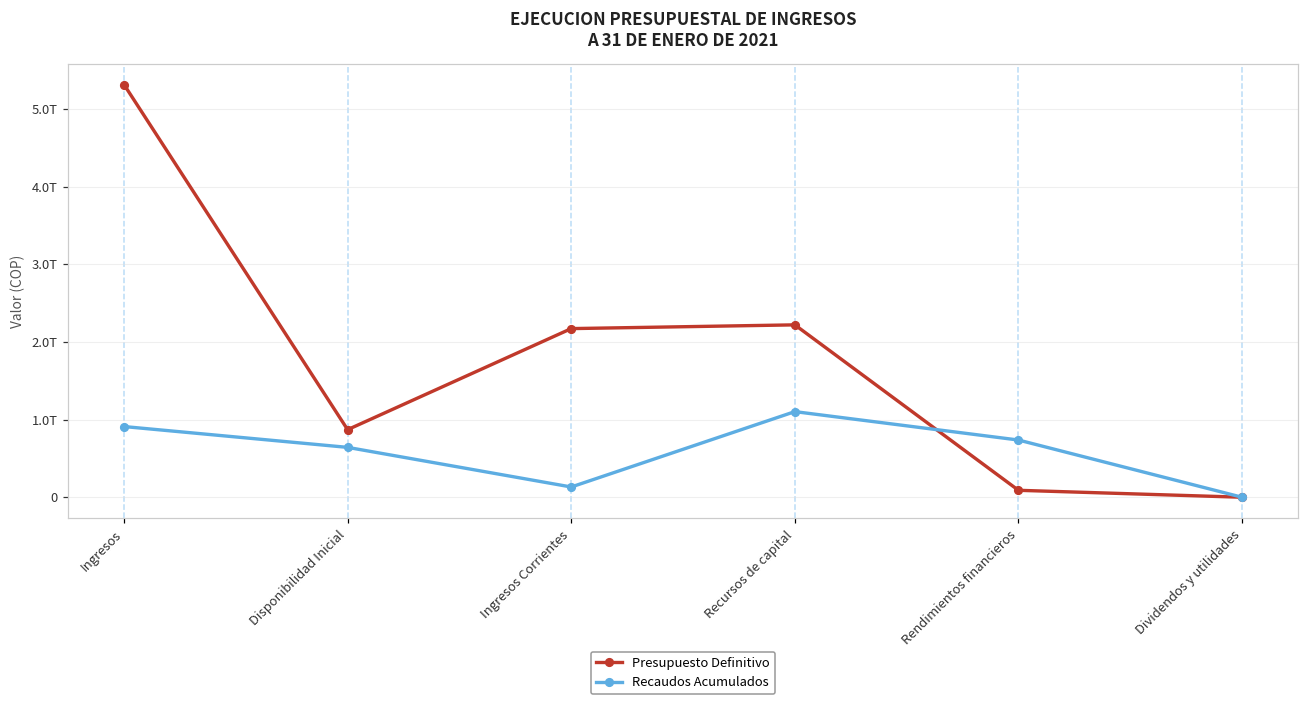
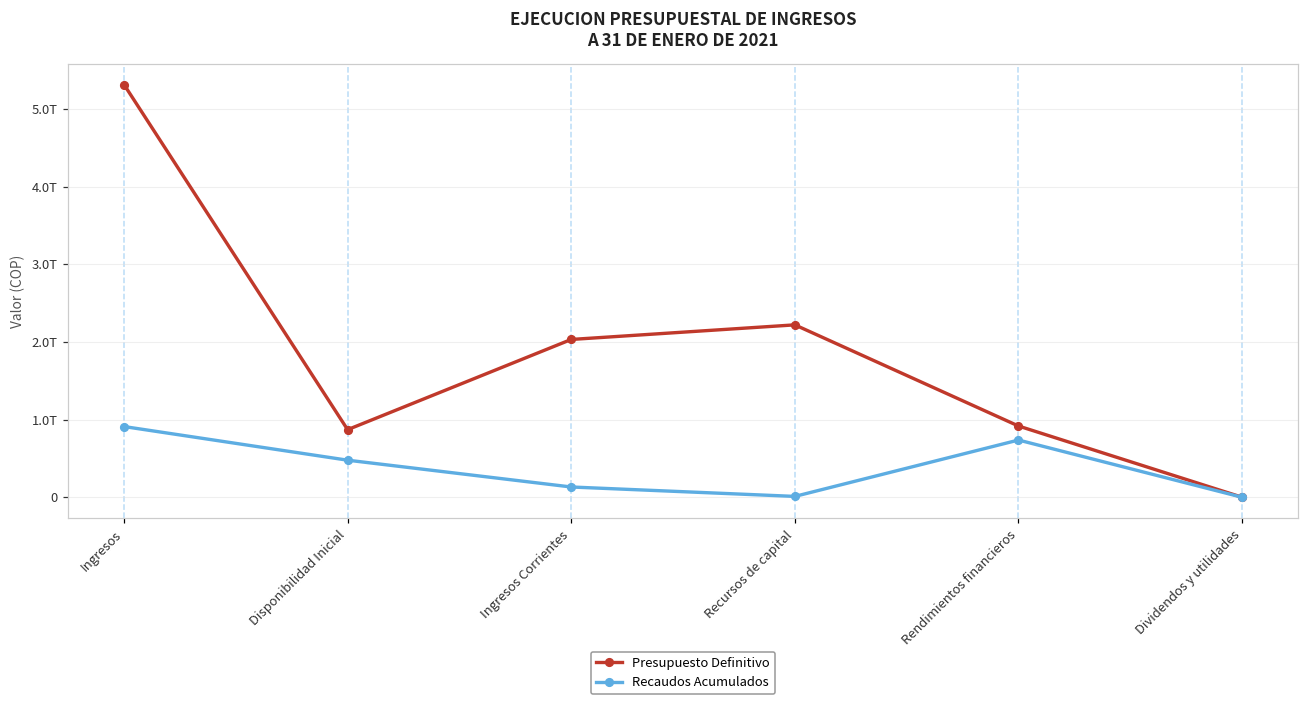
  {
    "Presupuesto Definitivo": {
      "Ingresos": "5.3T",
      "Disponibilidad Inicial": "0.9T",
-     "Ingresos Corrientes": "2.2T",
+     "Ingresos Corrientes": "2.0T",
      "Recursos de capital": "2.2T",
-     "Rendimientos financieros": "0.1T"
+     "Rendimientos financieros": "0.9T"
    },
    "Recaudos Acumulados": {
      "Ingresos": "0.9T",
-     "Disponibilidad Inicial": "0.6T",
+     "Disponibilidad Inicial": "0.5T",
      "Ingresos Corrientes": "0.1T",
-     "Recursos de capital": "1.1T",
+     "Recursos de capital": "0.0T",
      "Rendimientos financieros": "0.7T"
    }
  }
